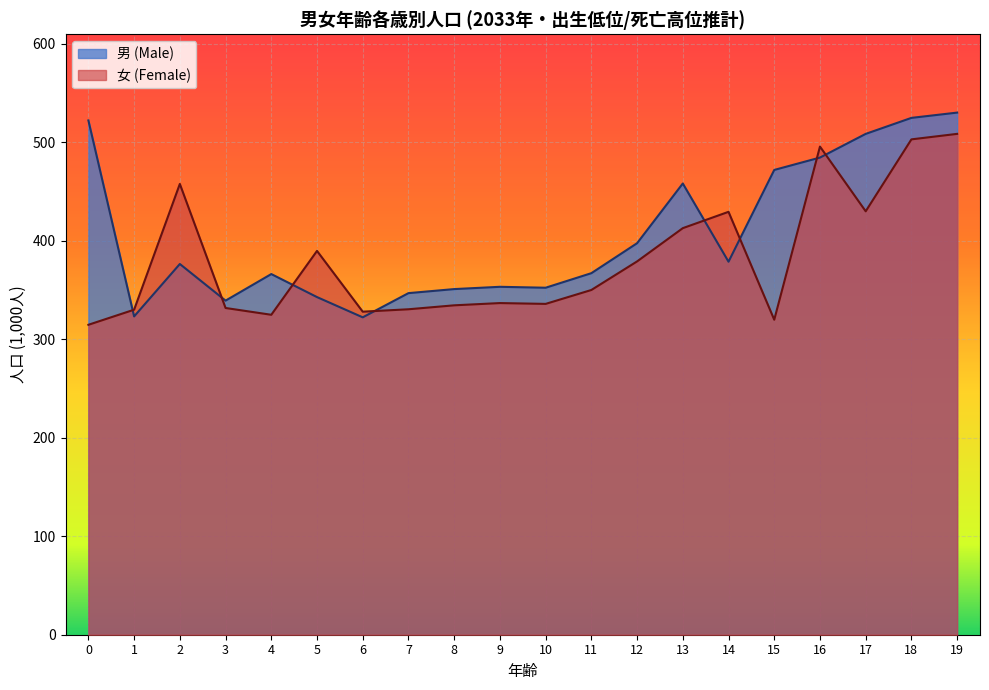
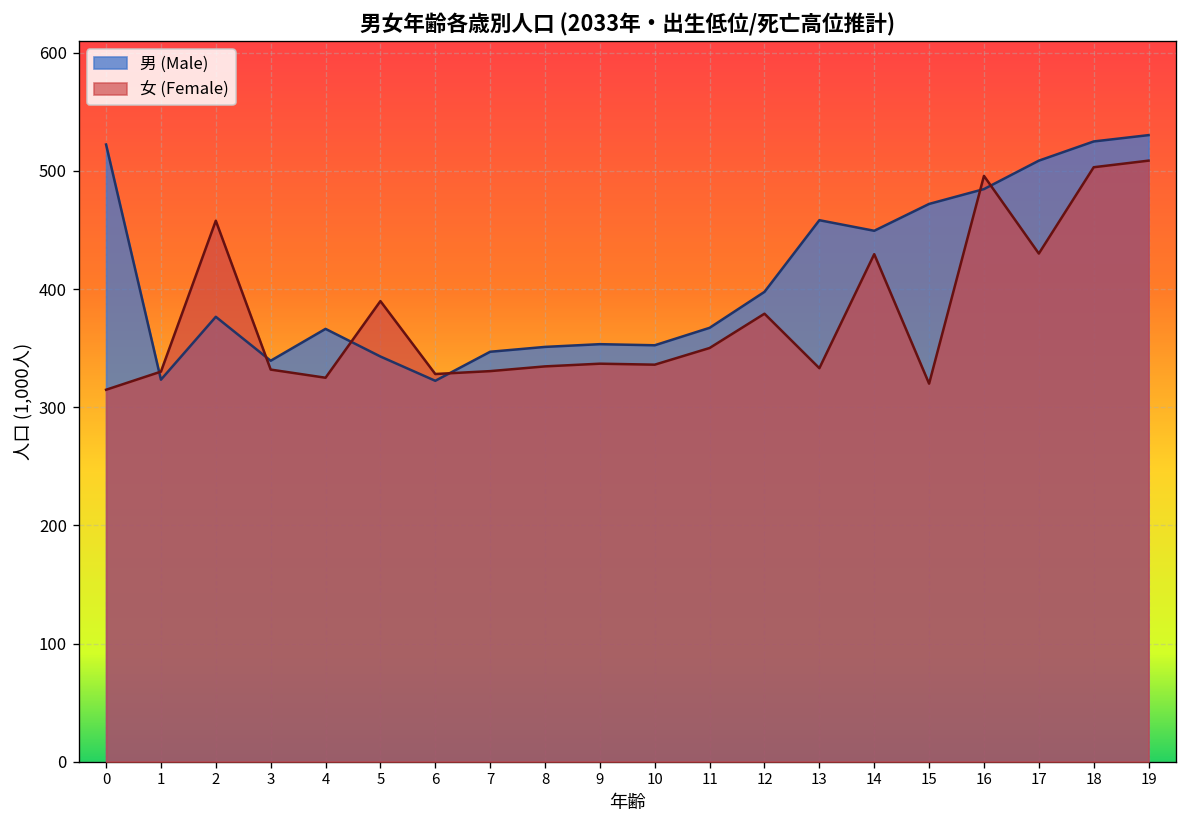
  {
    "男 (Male)": {
      "0": 520,
      "1": 320,
      "2": 380,
      "3": 340,
      "4": 370,
      "5": 340,
      "6": 320,
      "7": 350,
      "8": 350,
      "9": 350,
      "10": 350,
      "11": 370,
      "12": 400,
      "13": 460,
-     "14": 380,
+     "14": 450,
      "15": 470,
      "16": 480,
      "17": 510,
      "18": 520,
      "19": 530
    },
    "女 (Female)": {
      "0": 310,
      "1": 330,
      "2": 460,
      "3": 330,
      "4": 320,
      "5": 390,
      "6": 330,
      "7": 330,
      "8": 330,
      "9": 340,
      "10": 340,
      "11": 350,
      "12": 380,
-     "13": 410,
+     "13": 330,
      "14": 430,
      "15": 320,
      "16": 500,
      "17": 430,
      "18": 500,
      "19": 510
    }
  }
